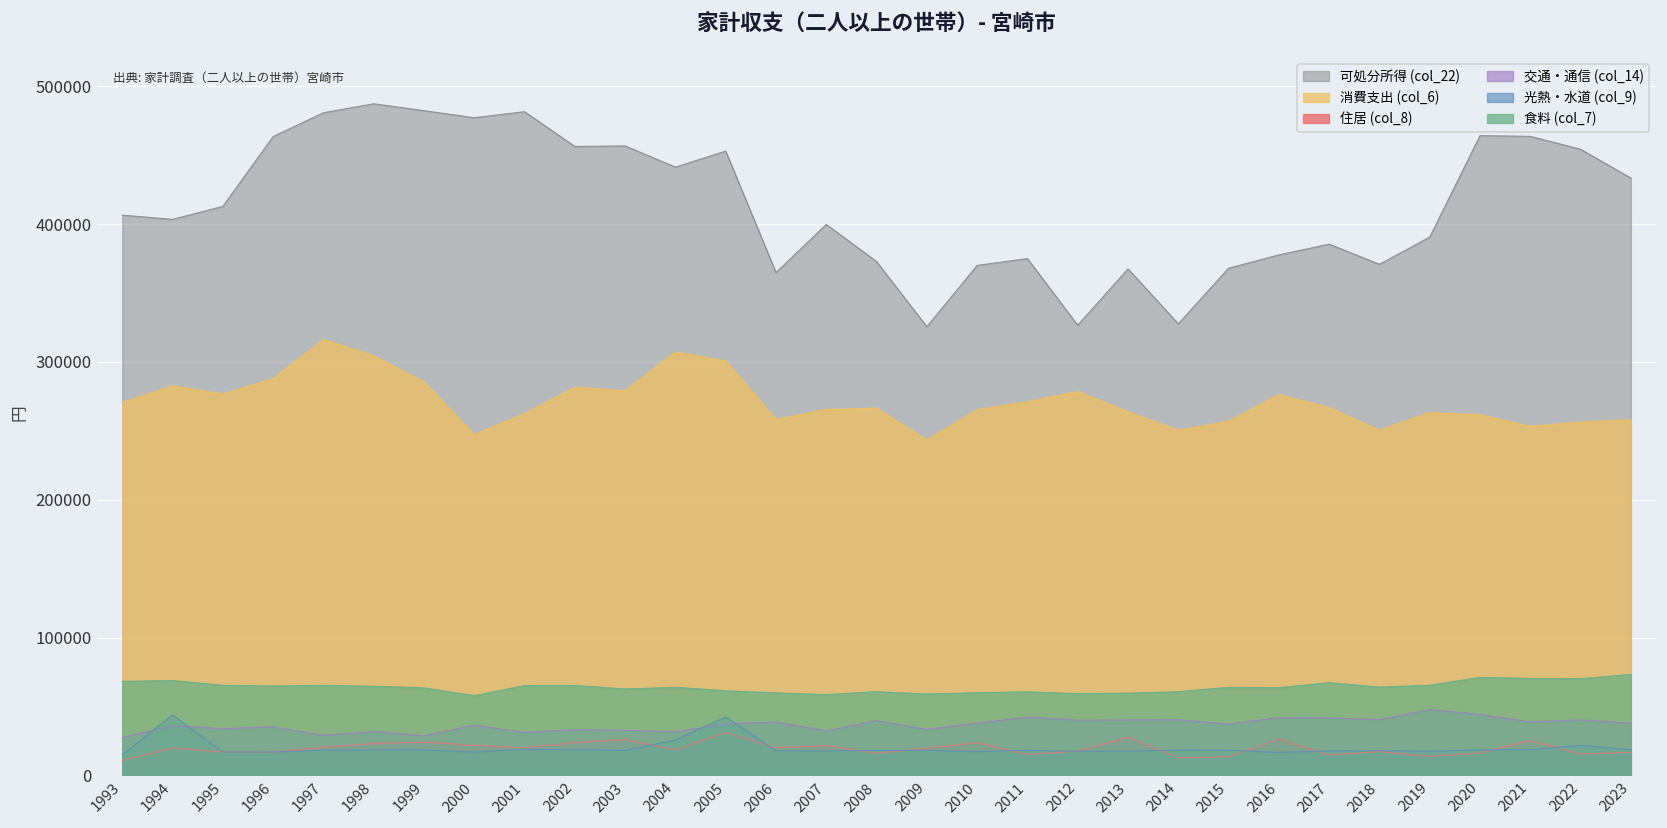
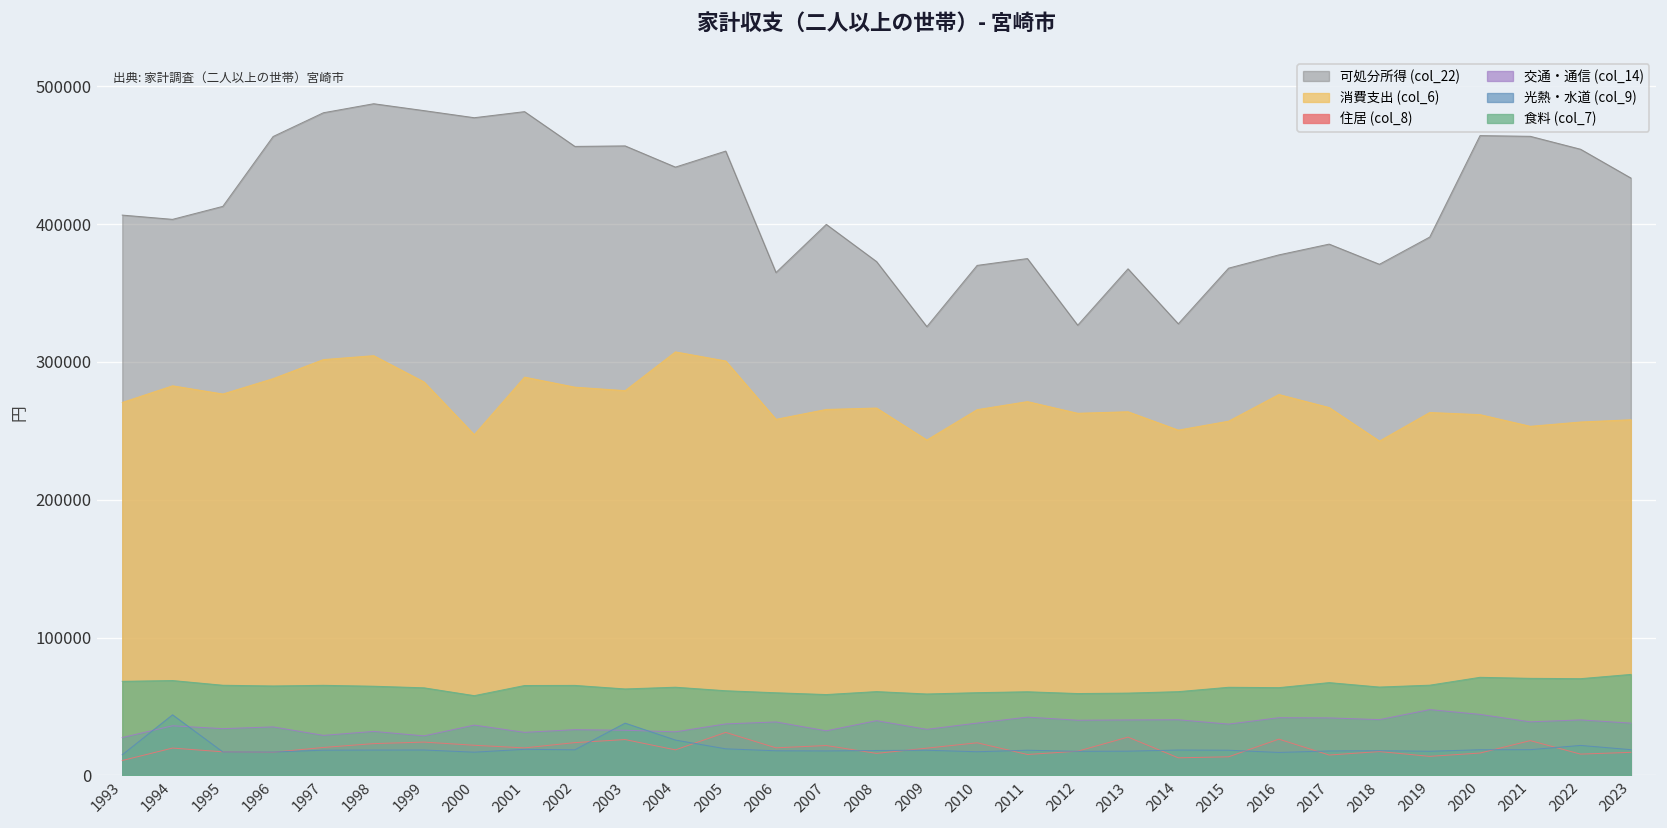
  {
    "消費支出 (col_6)": {
      "1993": 271000,
      "1994": 283000,
      "1995": 277000,
      "1996": 288000,
-     "1997": 316000,
+     "1997": 302000,
      "1998": 304000,
      "1999": 285000,
      "2000": 247000,
-     "2001": 263000,
+     "2001": 289000,
      "2002": 282000,
      "2003": 279000,
      "2004": 307000,
      "2005": 301000,
      "2006": 258000,
      "2007": 265000,
      "2008": 267000,
      "2009": 243000,
      "2010": 265000,
      "2011": 271000,
-     "2012": 279000,
+     "2012": 263000,
      "2013": 264000,
      "2014": 250000,
      "2015": 257000,
      "2016": 276000,
      "2017": 267000,
-     "2018": 250000,
+     "2018": 243000,
      "2019": 263000,
      "2020": 262000,
      "2021": 253000,
      "2022": 256000,
      "2023": 258000
    },
    "住居 (col_8)": {
      "1993": 11000,
      "1994": 20000,
      "1998": 23000,
      "1999": 24000,
      "2000": 22000,
      "2002": 24000,
      "2003": 26000,
      "2004": 19000,
      "2005": 31000,
      "2007": 22000,
      "2010": 24000,
      "2011": 15000,
      "2013": 28000,
      "2014": 13000,
      "2015": 13000,
      "2016": 26000,
      "2017": 15000,
      "2019": 14000,
      "2020": 16000,
      "2021": 25000,
      "2022": 15000
    },
    "光熱・水道 (col_9)": {
      "1993": 15000,
      "1994": 44000,
      "1998": 18000,
      "1999": 18000,
      "2000": 17000,
      "2002": 19000,
-     "2003": 18000,
+     "2003": 38000,
      "2004": 26000,
-     "2005": 42000,
+     "2005": 19000,
      "2007": 18000,
      "2010": 17000,
      "2011": 18000,
      "2013": 18000,
      "2014": 18000,
      "2015": 18000,
      "2016": 17000,
      "2017": 18000,
      "2019": 17000,
      "2020": 19000,
      "2021": 19000,
      "2022": 22000
    }
  }
